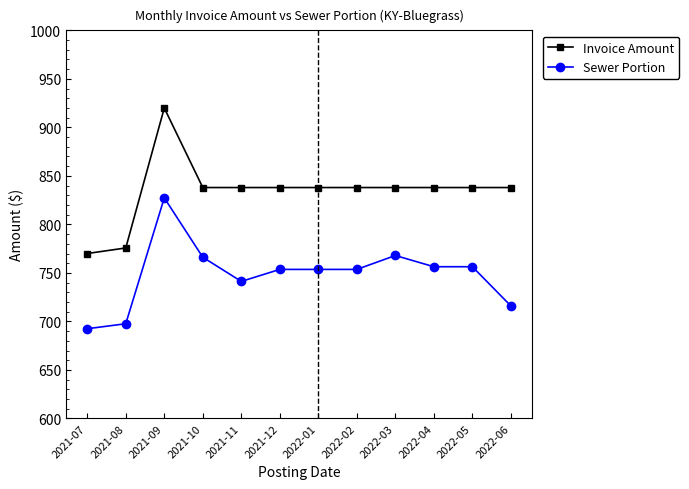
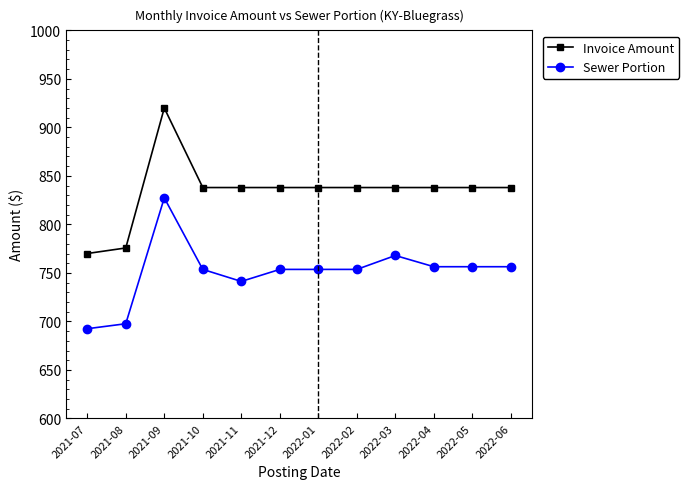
  {
    "Invoice Amount": {
      "2021-07": 770,
      "2021-08": 780,
      "2021-09": 920,
      "2021-10": 840,
      "2021-11": 840,
      "2021-12": 840,
      "2022-01": 840,
      "2022-02": 840,
      "2022-03": 840,
      "2022-04": 840,
      "2022-05": 840,
      "2022-06": 840
    },
    "Sewer Portion": {
      "2021-07": 690,
      "2021-08": 700,
      "2021-09": 830,
-     "2021-10": 770,
+     "2021-10": 750,
      "2021-11": 740,
      "2021-12": 750,
      "2022-01": 750,
      "2022-02": 750,
      "2022-03": 770,
      "2022-04": 760,
      "2022-05": 760,
-     "2022-06": 720
+     "2022-06": 760
    }
  }
